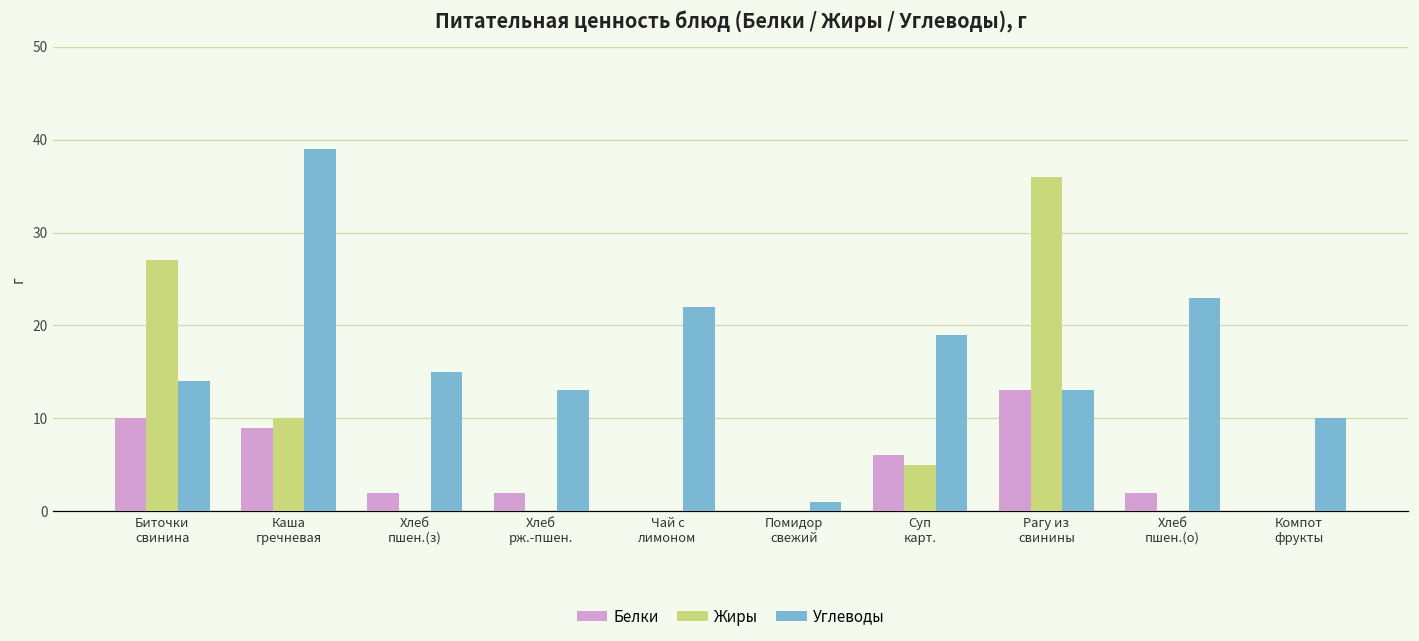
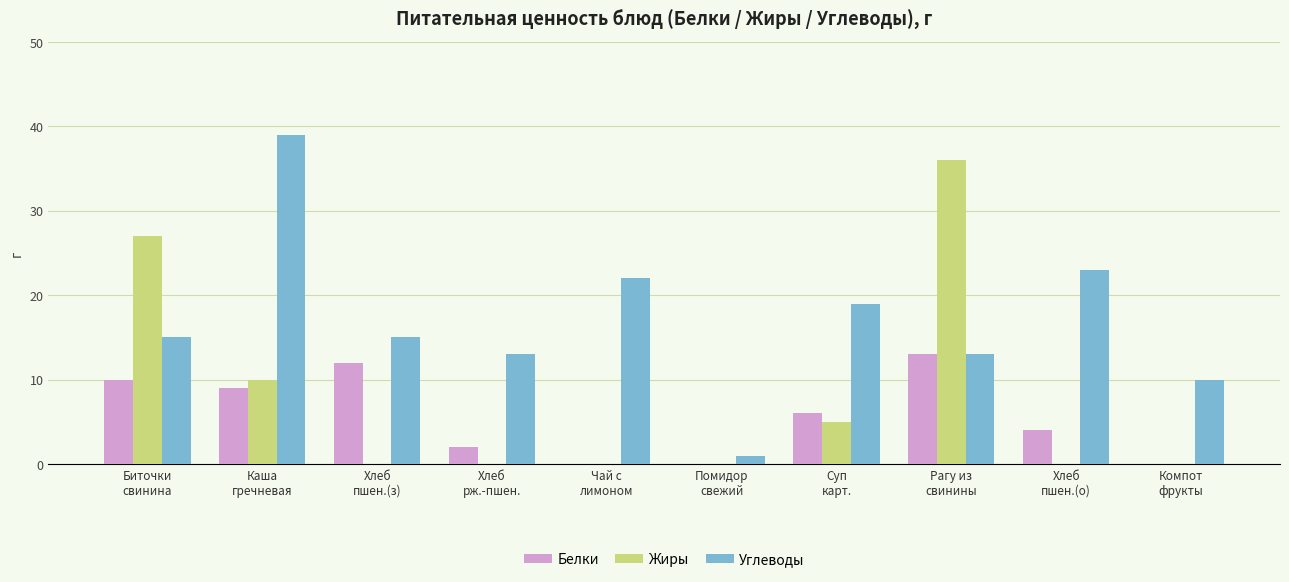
  {
    "Белки": {
      "Биточки свинина": 10,
      "Каша гречневая": 9,
-     "Хлеб пшен.(з)": 2,
+     "Хлеб пшен.(з)": 12,
      "Хлеб рж.-пшен.": 2,
      "Чай с лимоном": 0,
      "Помидор свежий": 0,
      "Суп карт.": 6,
      "Рагу из свинины": 13,
-     "Хлеб пшен.(о)": 2,
+     "Хлеб пшен.(о)": 4,
      "Компот фрукты": 0
    },
    "Жиры": {
      "Биточки свинина": 27,
      "Каша гречневая": 10,
      "Хлеб пшен.(з)": 0,
      "Хлеб рж.-пшен.": 0,
      "Чай с лимоном": 0,
      "Помидор свежий": 0,
      "Суп карт.": 5,
      "Рагу из свинины": 36,
      "Хлеб пшен.(о)": 0,
      "Компот фрукты": 0
    },
    "Углеводы": {
-     "Биточки свинина": 14,
+     "Биточки свинина": 15,
      "Каша гречневая": 39,
      "Хлеб пшен.(з)": 15,
      "Хлеб рж.-пшен.": 13,
      "Чай с лимоном": 22,
      "Помидор свежий": 1,
      "Суп карт.": 19,
      "Рагу из свинины": 13,
      "Хлеб пшен.(о)": 23,
      "Компот фрукты": 10
    }
  }
